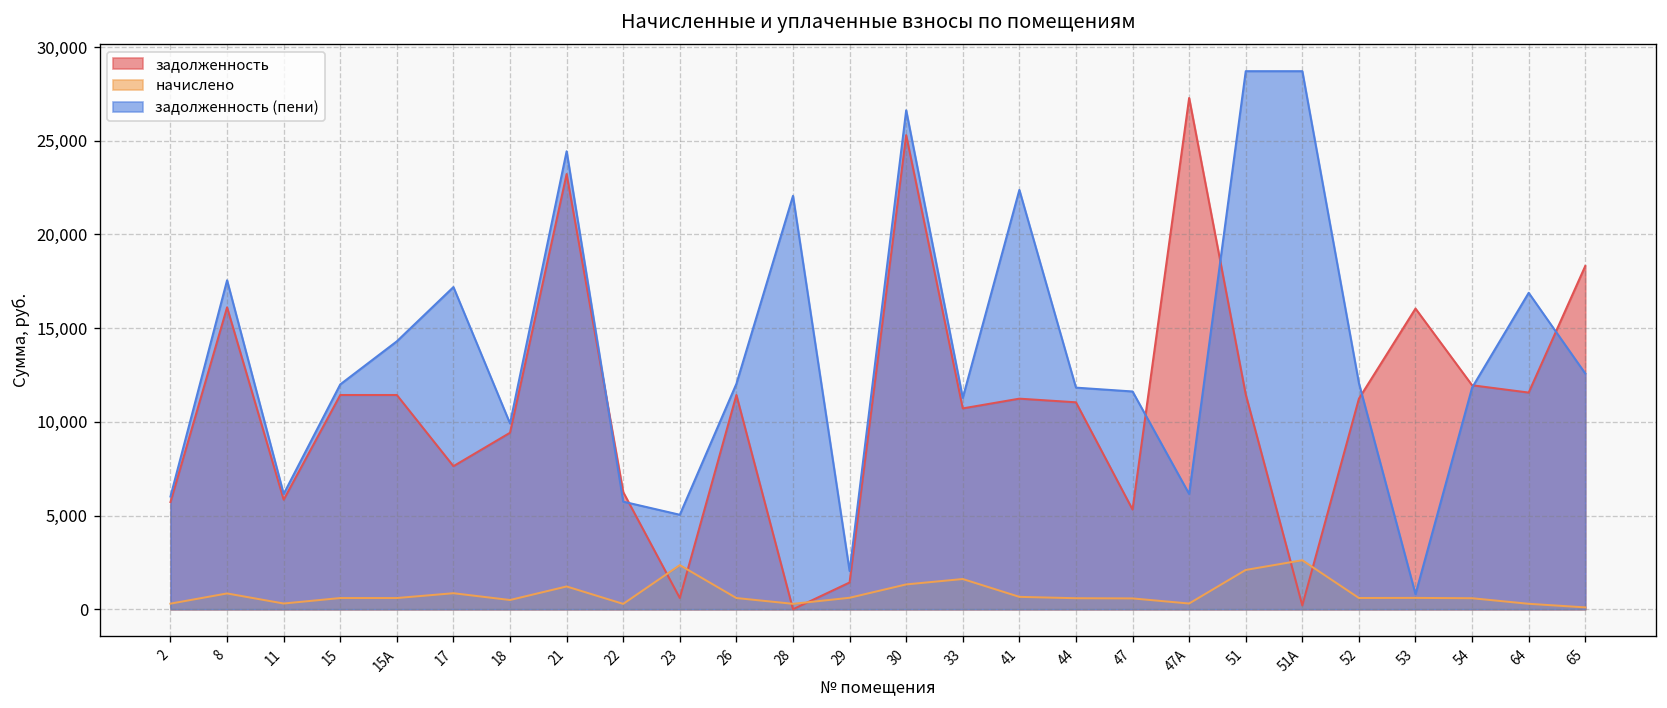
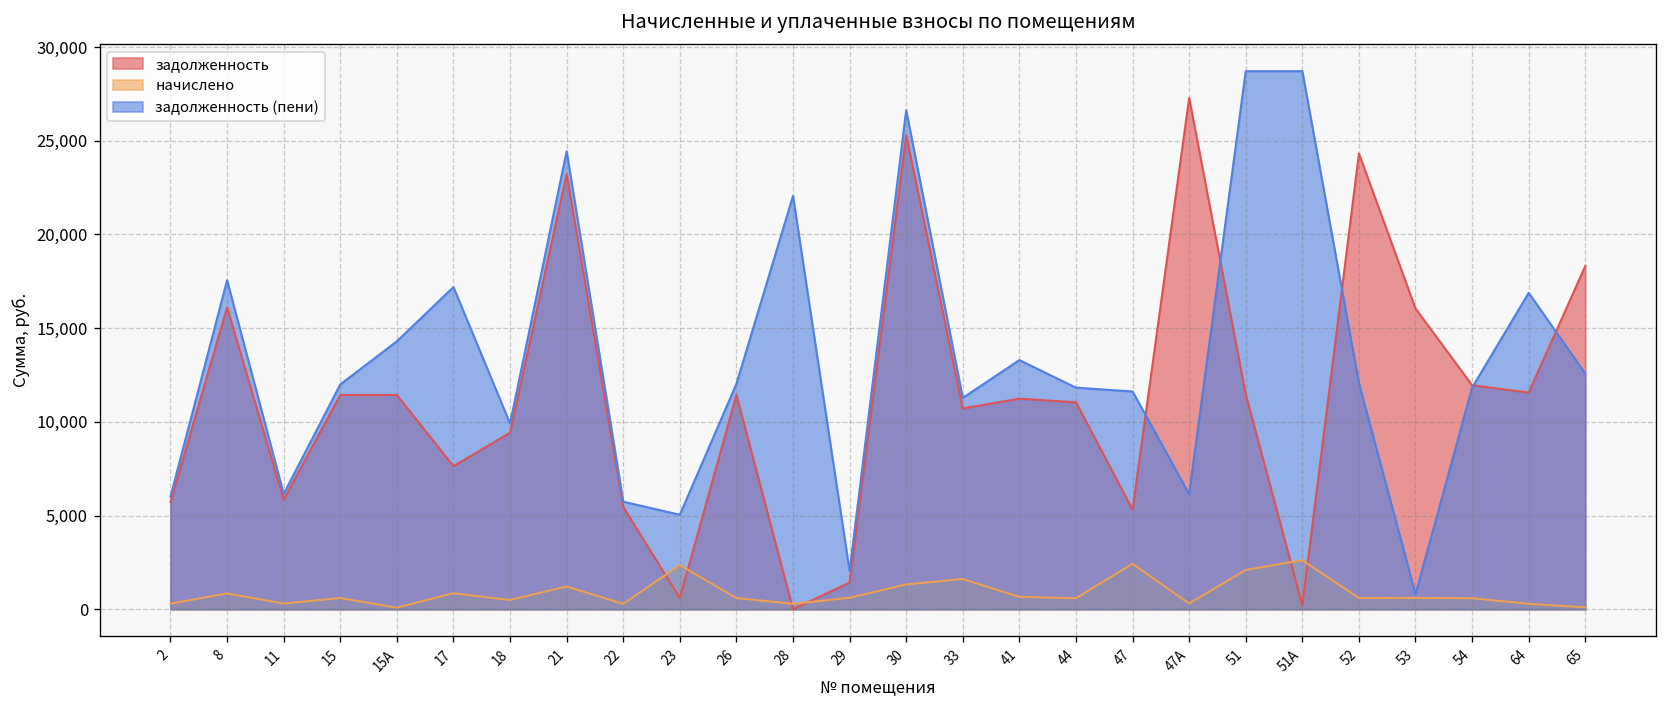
  {
    "задолженность": {
      "2": "5,700",
      "8": "16,100",
      "11": "5,800",
      "15": "11,400",
      "15А": "11,400",
      "17": "7,600",
      "18": "9,400",
      "21": "23,200",
-     "22": "6,300",
+     "22": "5,500",
      "23": "600",
      "26": "11,400",
      "28": "0",
      "29": "1,400",
      "30": "25,300",
      "33": "10,700",
      "41": "11,200",
      "44": "11,000",
      "47": "5,300",
      "47А": "27,300",
      "51": "11,500",
      "51А": "200",
-     "52": "11,200",
+     "52": "24,300",
      "53": "16,000",
      "64": "11,600",
      "65": "18,300"
    },
    "начислено": {
      "2": "300",
      "8": "800",
      "11": "300",
      "15": "600",
-     "15А": "600",
+     "15А": "100",
      "17": "900",
      "18": "500",
      "21": "1,200",
      "22": "300",
      "23": "2,400",
      "26": "600",
      "28": "300",
      "29": "600",
      "30": "1,300",
      "33": "1,600",
      "41": "700",
      "44": "600",
-     "47": "600",
+     "47": "2,400",
      "47А": "300",
      "51": "2,100",
      "51А": "2,600",
      "52": "600",
      "53": "600",
      "54": "600",
      "64": "300",
      "65": "100"
    },
    "задолженность (пени)": {
      "2": "6,000",
      "8": "17,600",
      "11": "6,200",
      "15": "12,000",
      "15А": "14,300",
      "17": "17,200",
      "18": "9,900",
      "21": "24,400",
      "22": "5,700",
      "23": "5,000",
      "26": "12,000",
      "28": "22,100",
      "29": "2,000",
      "30": "26,600",
      "33": "11,300",
-     "41": "22,400",
+     "41": "13,300",
      "44": "11,800",
      "47": "11,600",
      "47А": "6,200",
      "51": "28,700",
      "51А": "28,700",
      "52": "12,100",
      "53": "800",
      "64": "16,900",
      "65": "12,600"
    }
  }
